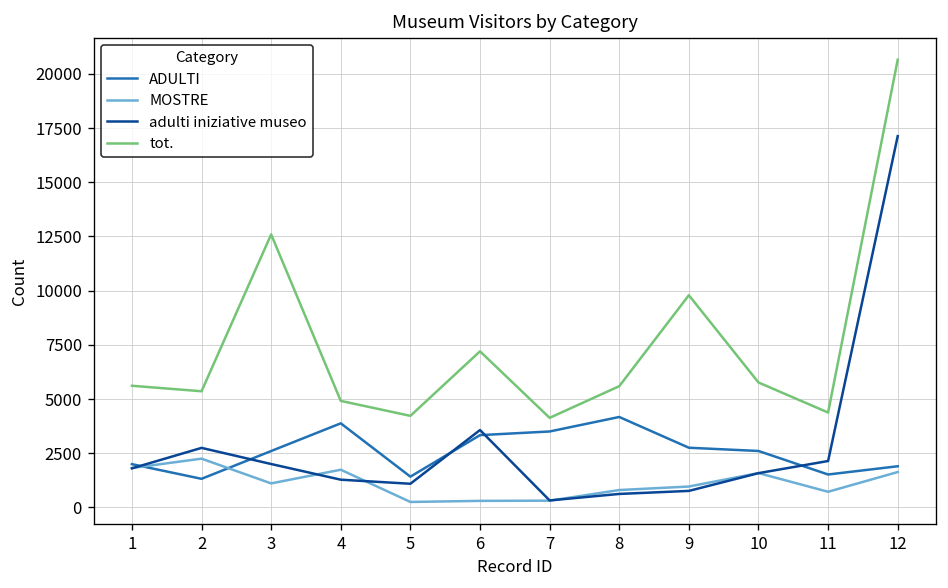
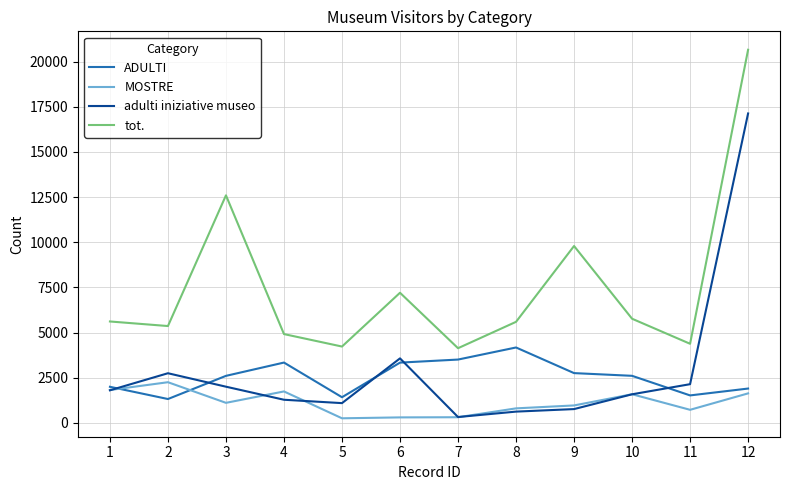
  {
    "ADULTI": {
      "1": 2000,
      "2": 1300,
      "3": 2600,
-     "4": 3900,
+     "4": 3300,
      "5": 1400,
      "6": 3300,
      "7": 3500,
      "8": 4200,
      "9": 2800,
      "10": 2600,
      "11": 1500,
      "12": 1900
    },
    "MOSTRE": {
      "2": 2200,
      "3": 1100,
      "4": 1700,
      "5": 300,
      "6": 300,
      "8": 800,
      "9": 1000,
      "11": 700,
      "12": 1600
    },
    "adulti iniziative museo": {
      "2": 2700,
      "3": 2000,
      "4": 1300,
      "5": 1100,
      "6": 3600,
      "8": 600,
      "9": 800,
      "11": 2100,
      "12": 17100
    },
    "tot.": {
      "1": 5600,
      "2": 5400,
      "3": 12600,
      "4": 4900,
      "5": 4200,
      "6": 7200,
      "7": 4100,
      "8": 5600,
      "9": 9800,
      "10": 5800,
      "11": 4400,
      "12": 20700
    }
  }
